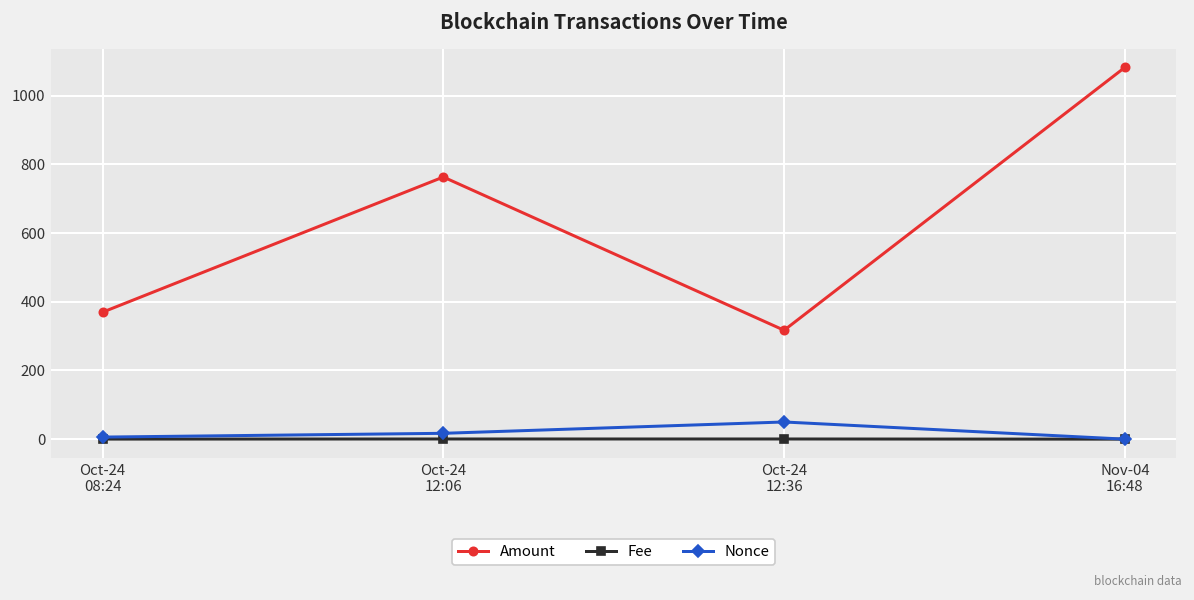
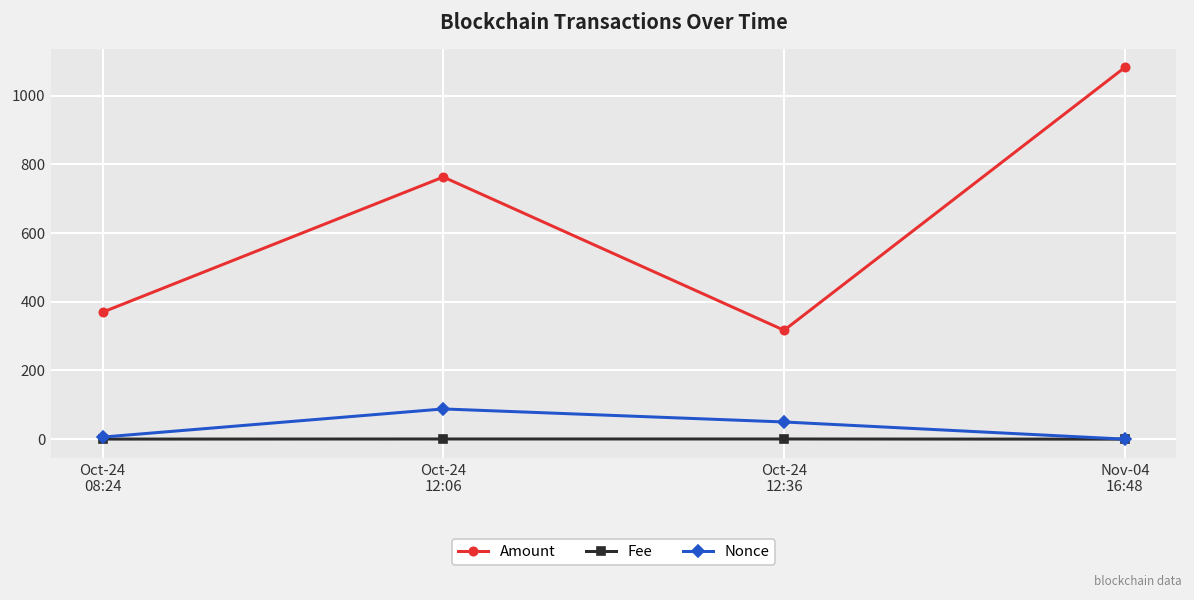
  {
    "Amount": {
      "Oct-24 08:24": 370,
      "Oct-24 12:06": 760,
      "Oct-24 12:36": 320,
      "Nov-04 16:48": 1080
    },
    "Fee": {
      "Oct-24 12:06": 0,
      "Oct-24 12:36": 0
    },
    "Nonce": {
-     "Oct-24 12:06": 20,
+     "Oct-24 12:06": 90,
      "Oct-24 12:36": 50
    }
  }
